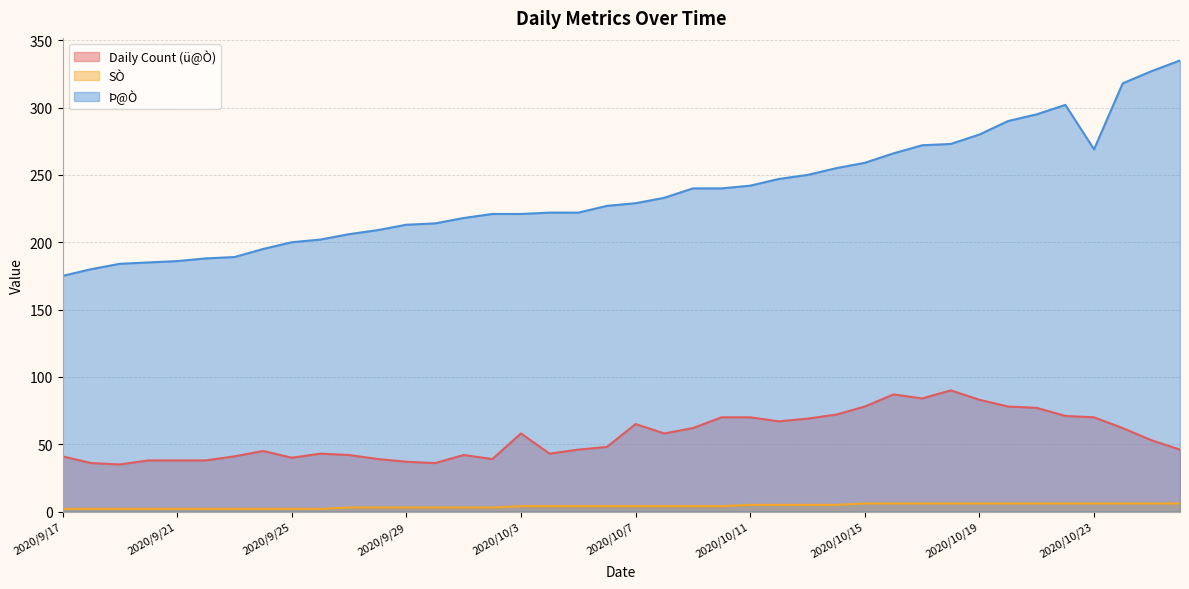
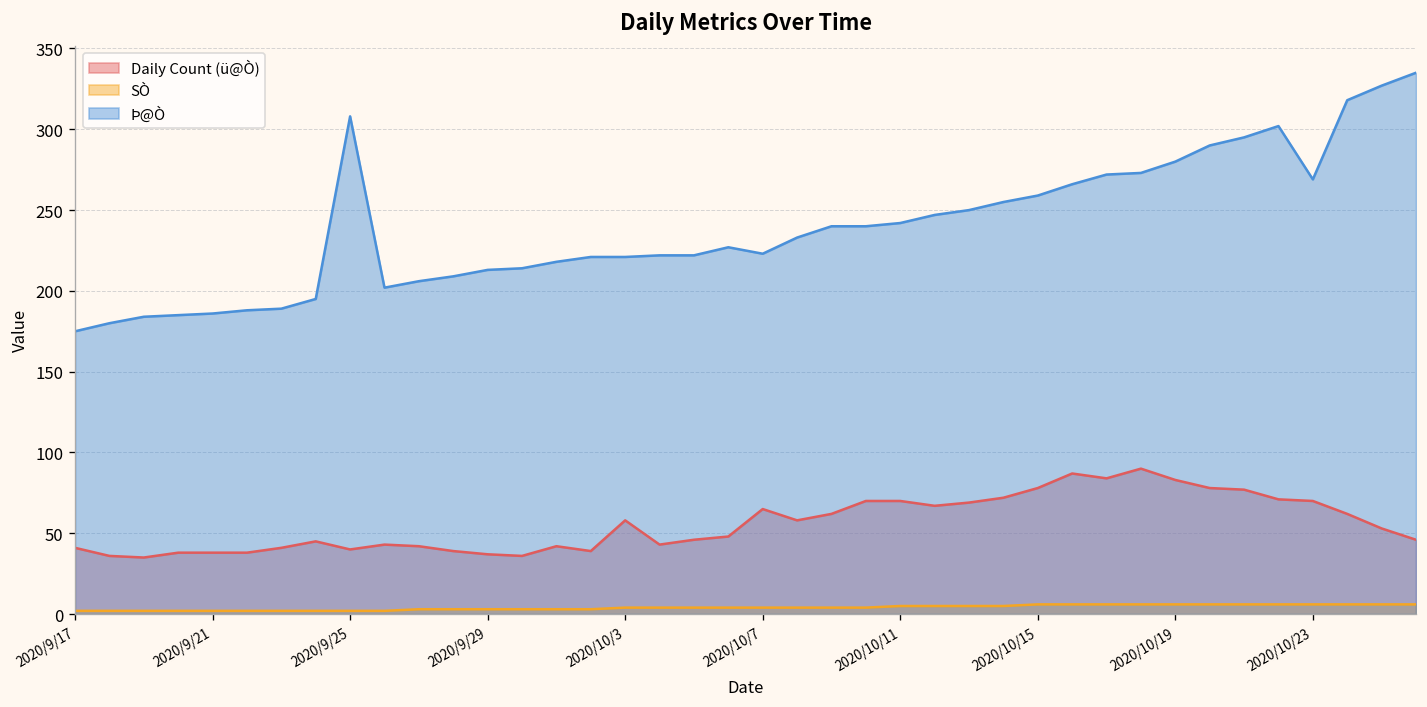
  {
    "Daily Count (ü@Ò)": {
      "2020/9/17": 41,
      "2020/9/21": 38,
      "2020/9/25": 40,
      "2020/9/29": 37,
      "2020/10/3": 58,
      "2020/10/7": 65,
      "2020/10/11": 70,
      "2020/10/15": 78,
      "2020/10/19": 83,
      "2020/10/23": 70
    },
    "SÒ": {
      "2020/9/17": 2,
      "2020/9/21": 2,
      "2020/9/25": 2,
      "2020/9/29": 3,
      "2020/10/3": 4,
      "2020/10/7": 4,
      "2020/10/11": 5,
      "2020/10/15": 6,
      "2020/10/19": 6,
      "2020/10/23": 6
    },
    "Þ@Ò": {
      "2020/9/17": 175,
      "2020/9/21": 186,
-     "2020/9/25": 200,
+     "2020/9/25": 308,
      "2020/9/29": 213,
      "2020/10/3": 221,
-     "2020/10/7": 229,
+     "2020/10/7": 223,
      "2020/10/11": 242,
      "2020/10/15": 259,
      "2020/10/19": 280,
      "2020/10/23": 269
    }
  }
